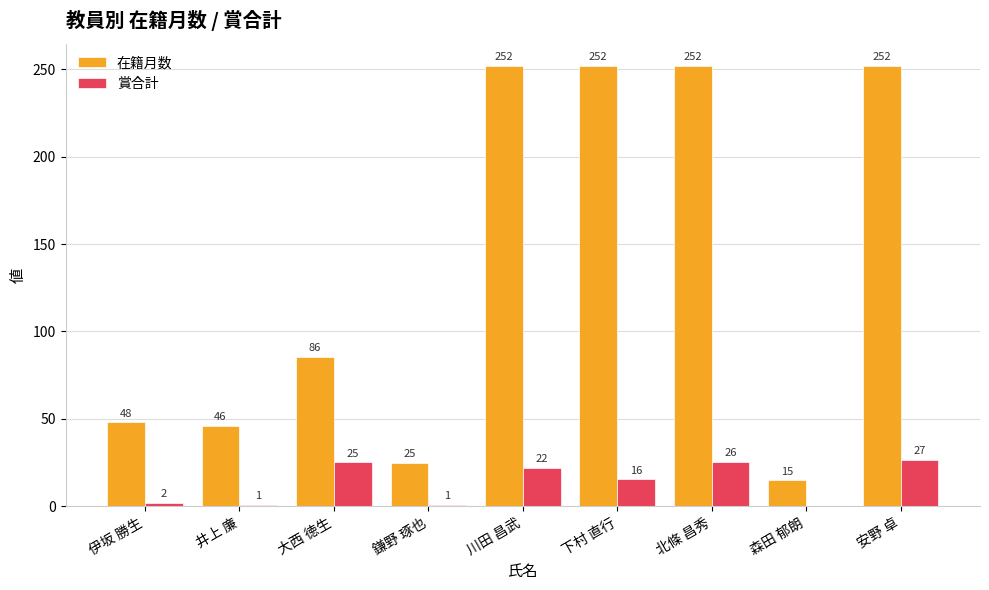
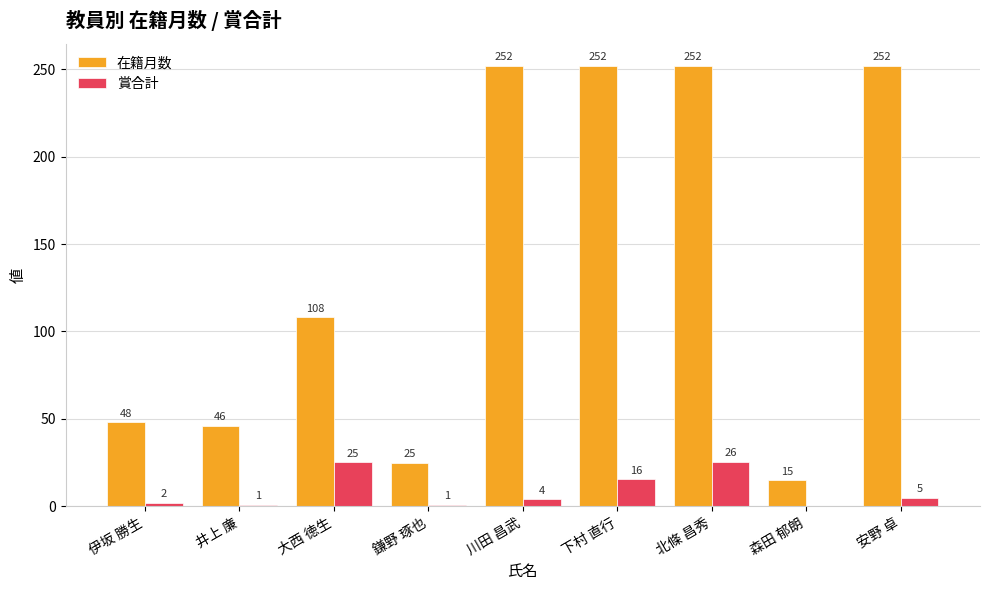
  {
    "在籍月数": {
      "伊坂 勝生": 48,
      "井上 廉": 46,
-     "大西 徳生": 86,
+     "大西 徳生": 108,
      "鎌野 琢也": 25,
      "川田 昌武": 252,
      "下村 直行": 252,
      "北條 昌秀": 252,
      "森田 郁朗": 15,
      "安野 卓": 252
    },
    "賞合計": {
      "伊坂 勝生": 2,
      "井上 廉": 1,
      "大西 徳生": 25,
      "鎌野 琢也": 1,
-     "川田 昌武": 22,
+     "川田 昌武": 4,
      "下村 直行": 16,
      "北條 昌秀": 26,
-     "安野 卓": 27
+     "安野 卓": 5
    }
  }
